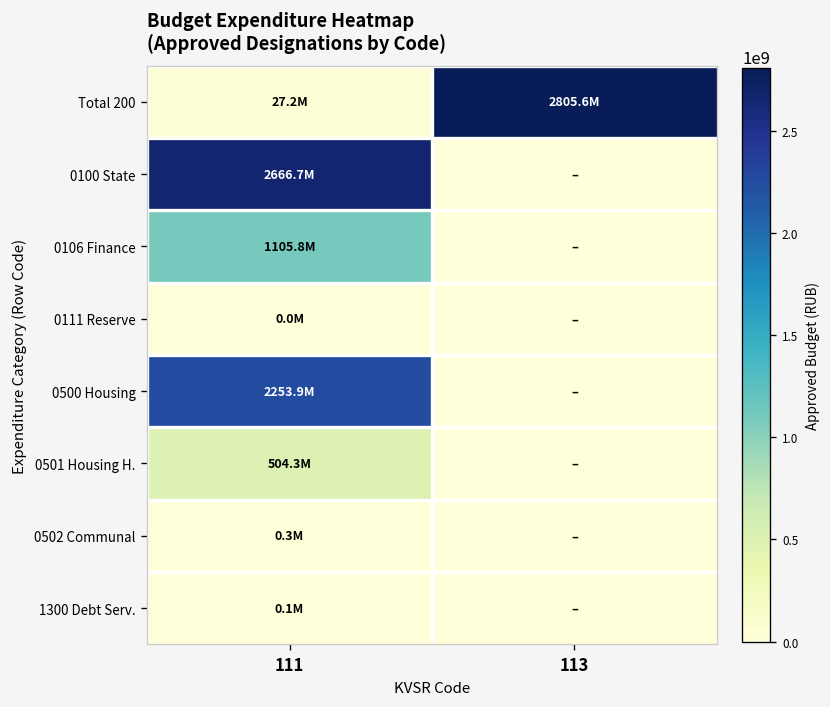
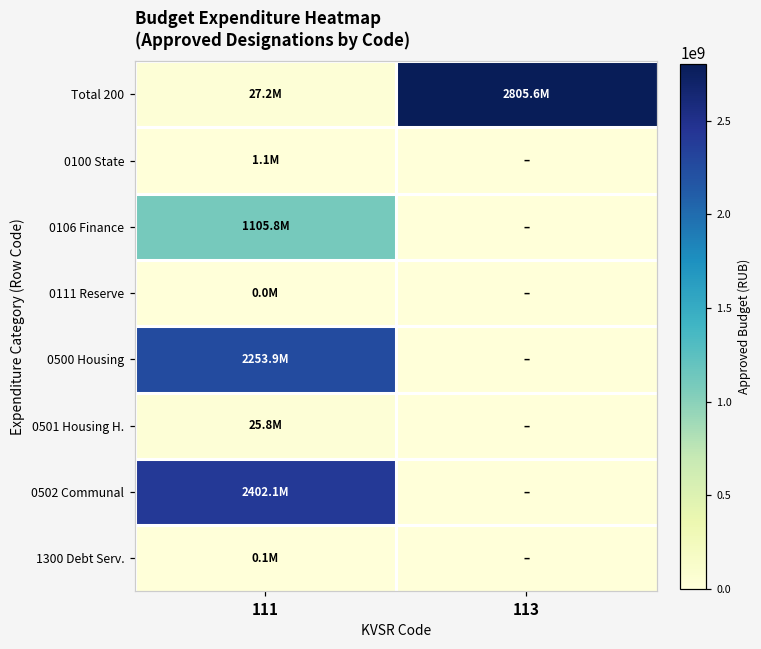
  {
    "Total 200": {
      "111": "27.2M",
      "113": "2805.6M"
    },
    "0100 State": {
-     "111": "2666.7M"
+     "111": "1.1M"
    },
    "0106 Finance": {
      "111": "1105.8M"
    },
    "0111 Reserve": {
      "111": "0.0M"
    },
    "0500 Housing": {
      "111": "2253.9M"
    },
    "0501 Housing H.": {
-     "111": "504.3M"
+     "111": "25.8M"
    },
    "0502 Communal": {
-     "111": "0.3M"
+     "111": "2402.1M"
    },
    "1300 Debt Serv.": {
      "111": "0.1M"
    }
  }
